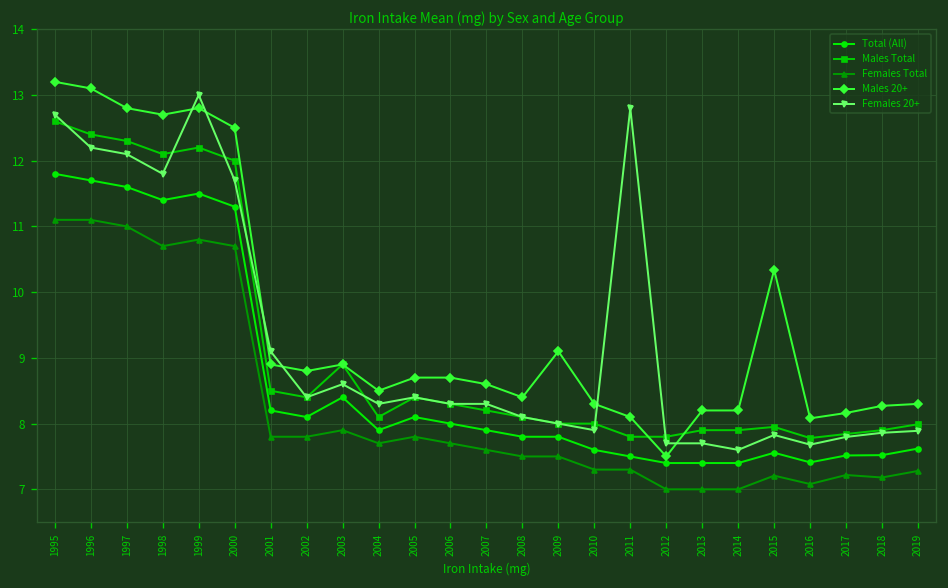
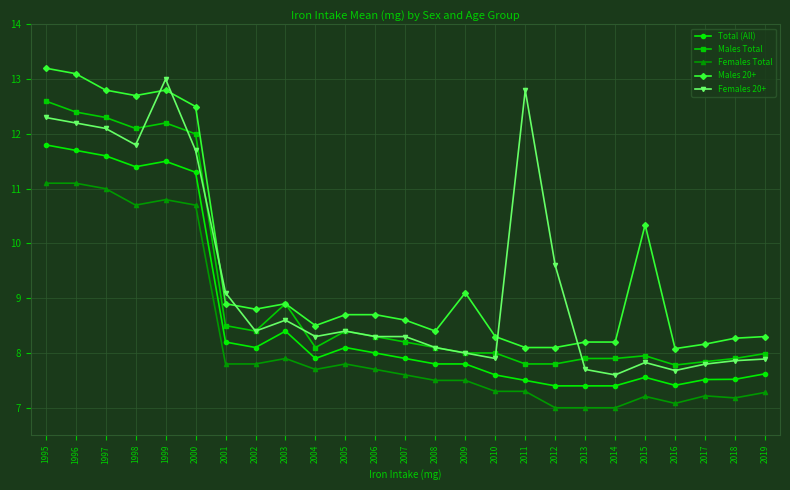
  {
    "Males 20+": {
      "1995": 13.2,
      "1996": 13.1,
      "1997": 12.8,
      "1998": 12.7,
      "1999": 12.8,
      "2000": 12.5,
      "2001": 8.9,
      "2002": 8.8,
      "2004": 8.5,
      "2005": 8.7,
      "2006": 8.7,
      "2007": 8.6,
      "2008": 8.4,
      "2009": 9.1,
      "2010": 8.3,
      "2011": 8.1,
-     "2012": 7.5,
+     "2012": 8.1,
      "2013": 8.2,
      "2014": 8.2,
      "2015": 10.3,
      "2016": 8.1,
      "2017": 8.2,
      "2018": 8.3,
      "2019": 8.3
    },
    "Females 20+": {
-     "1995": 12.7,
+     "1995": 12.3,
      "1996": 12.2,
      "1997": 12.1,
      "1998": 11.8,
      "1999": 13.0,
      "2000": 11.7,
      "2001": 9.1,
      "2003": 8.6,
      "2004": 8.3,
      "2007": 8.3,
      "2010": 7.9,
      "2011": 12.8,
-     "2012": 7.7,
+     "2012": 9.6,
      "2013": 7.7,
      "2014": 7.6,
      "2015": 7.8,
      "2016": 7.7,
      "2019": 7.9
    }
  }
